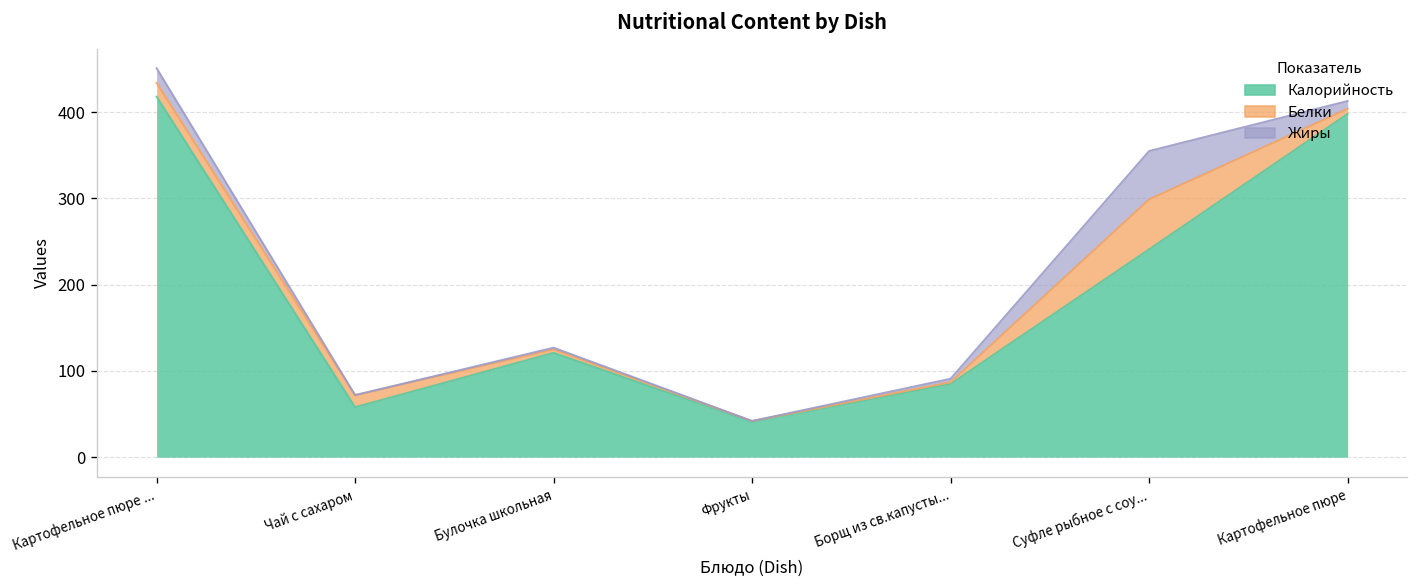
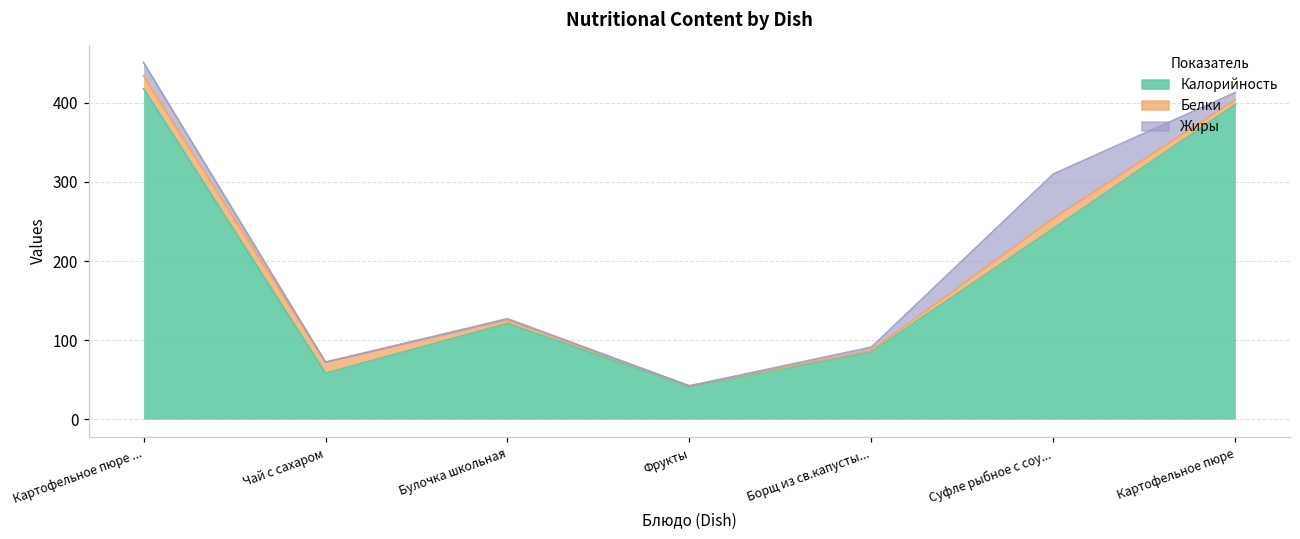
  {
    "Калорийность": {
      "Картофельное пюре ...": 420,
      "Чай с сахаром": 60,
      "Булочка школьная": 120,
      "Суфле рыбное с соу...": 240,
      "Картофельное пюре": 400
    },
    "Белки": {
      "Картофельное пюре ...": 20,
-     "Суфле рыбное с соу...": 60,
+     "Суфле рыбное с соу...": 10,
      "Картофельное пюре": 10
    },
    "Жиры": {
      "Картофельное пюре ...": 20,
      "Борщ из св.капусты...": 0,
      "Суфле рыбное с соу...": 60,
      "Картофельное пюре": 10
    }
  }
